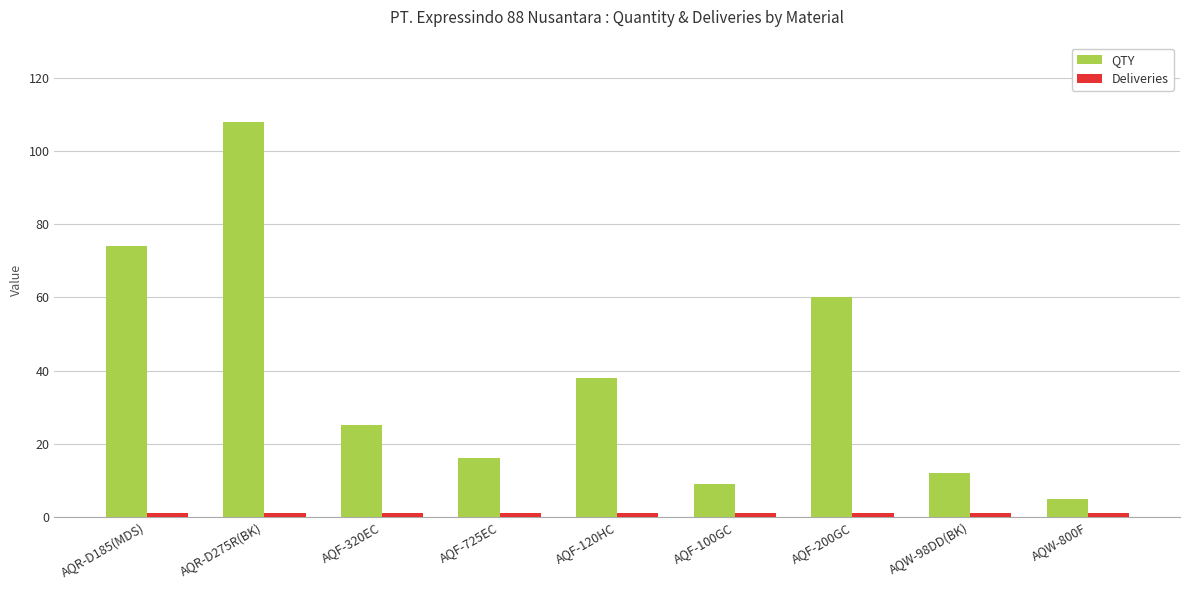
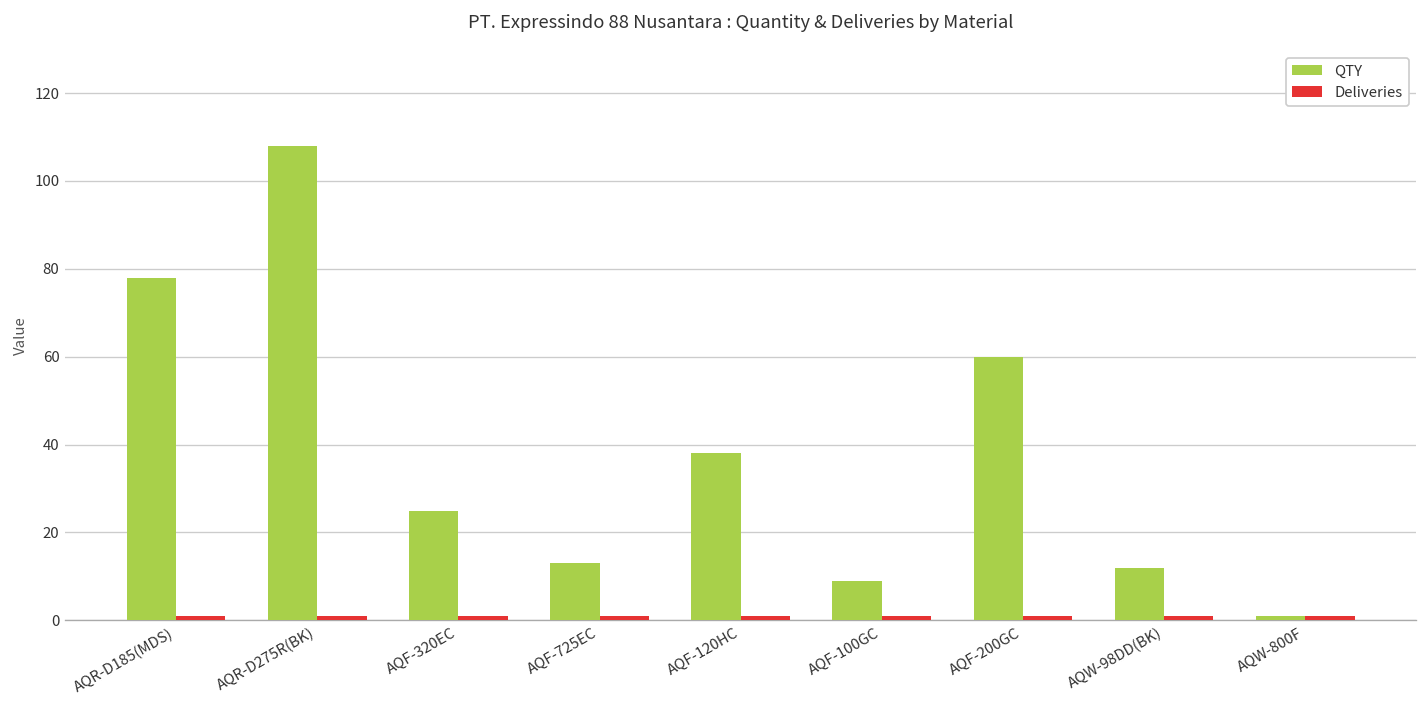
  {
    "QTY": {
-     "AQR-D185(MDS)": 74,
+     "AQR-D185(MDS)": 78,
      "AQR-D275R(BK)": 108,
      "AQF-320EC": 25,
-     "AQF-725EC": 16,
+     "AQF-725EC": 13,
      "AQF-120HC": 38,
      "AQF-100GC": 9,
      "AQF-200GC": 60,
      "AQW-98DD(BK)": 12,
-     "AQW-800F": 5
+     "AQW-800F": 1
    },
    "Deliveries": {
      "AQR-D185(MDS)": 1,
      "AQR-D275R(BK)": 1,
      "AQF-320EC": 1,
      "AQF-725EC": 1,
      "AQF-120HC": 1,
      "AQF-100GC": 1,
      "AQF-200GC": 1,
      "AQW-98DD(BK)": 1,
      "AQW-800F": 1
    }
  }
